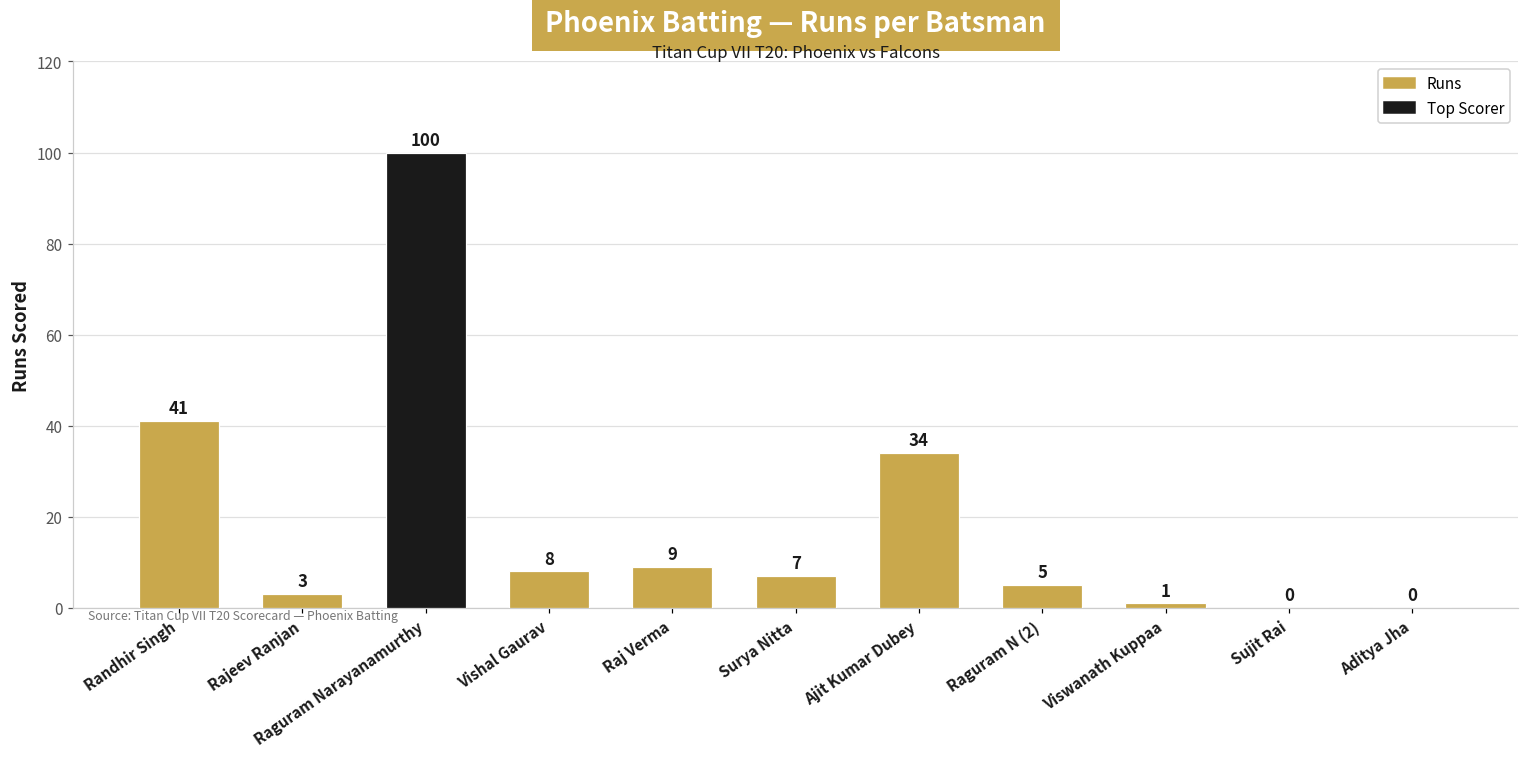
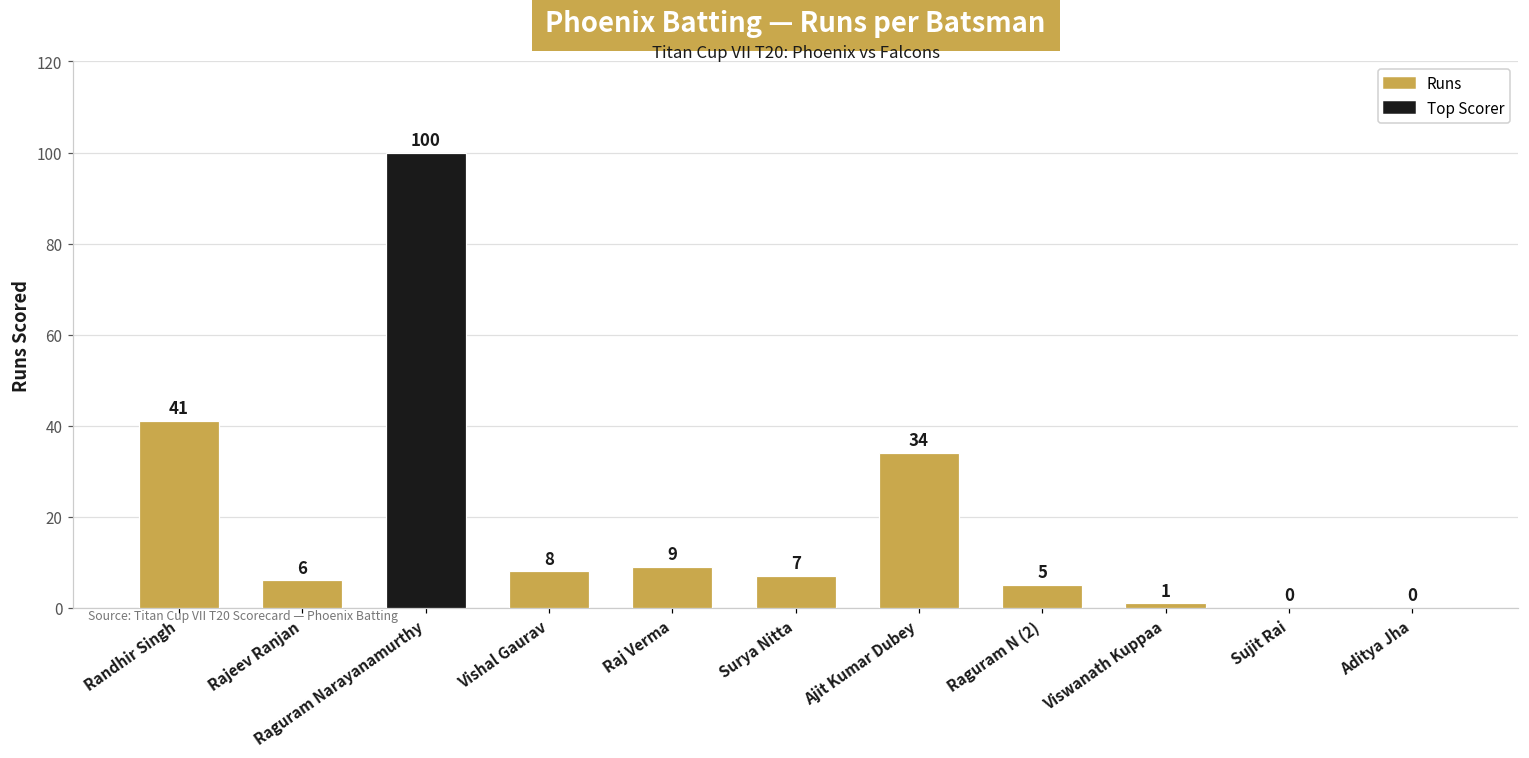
  {
    "Randhir Singh": 41,
-   "Rajeev Ranjan": 3,
+   "Rajeev Ranjan": 6,
    "Raguram Narayanamurthy": 100,
    "Vishal Gaurav": 8,
    "Raj Verma": 9,
    "Surya Nitta": 7,
    "Ajit Kumar Dubey": 34,
    "Raguram N (2)": 5,
    "Viswanath Kuppaa": 1,
    "Sujit Rai": 0,
    "Aditya Jha": 0
  }
